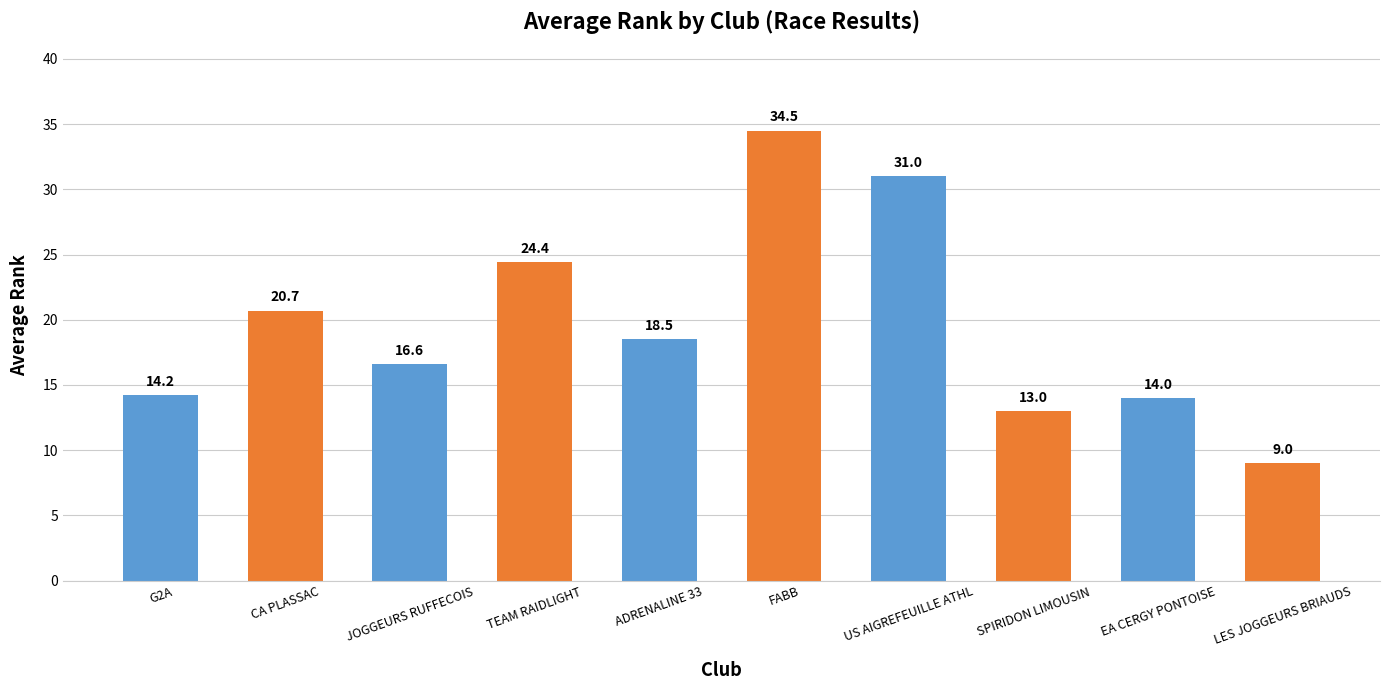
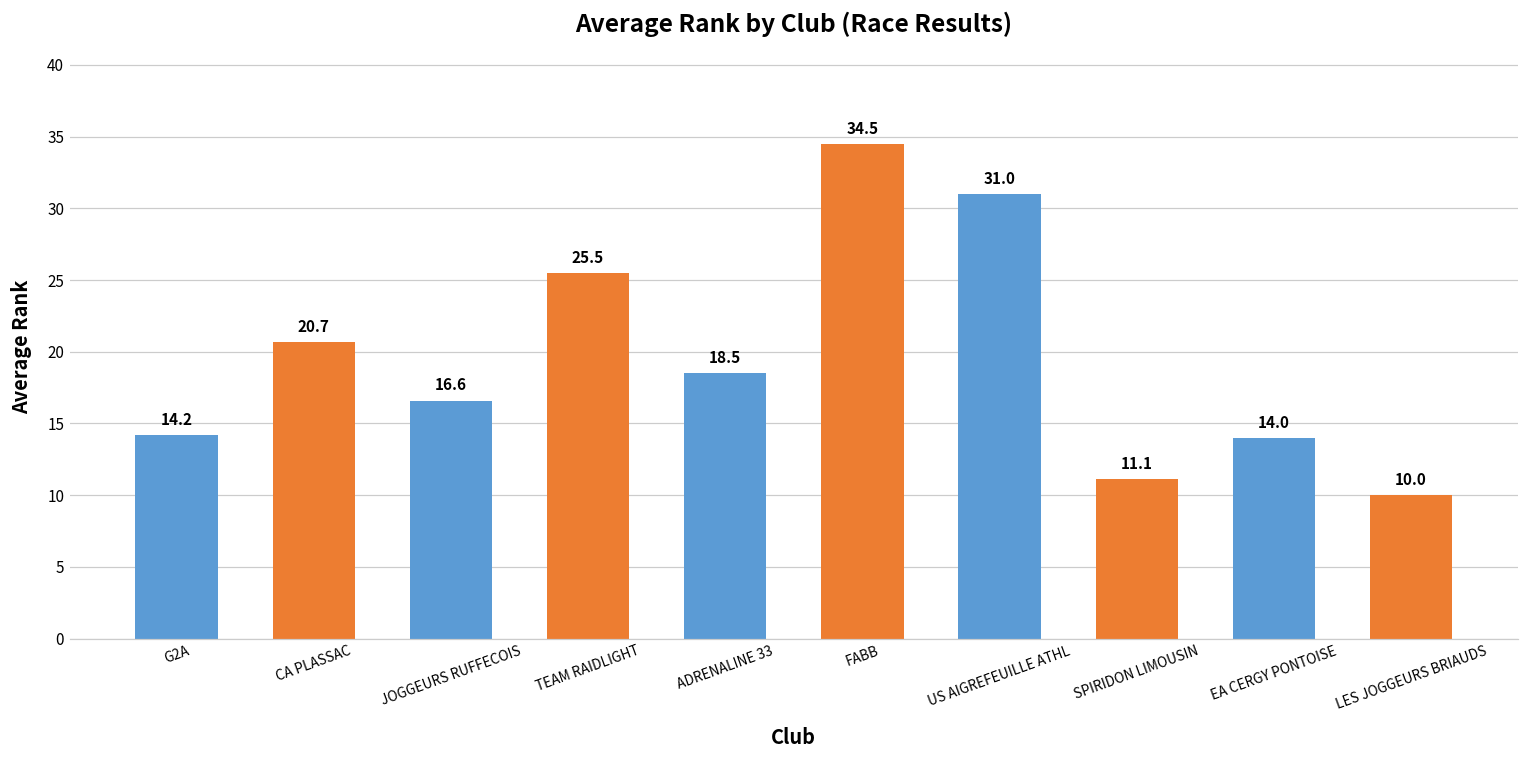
  {
    "G2A": 14.2,
    "CA PLASSAC": 20.7,
    "JOGGEURS RUFFECOIS": 16.6,
-   "TEAM RAIDLIGHT": 24.4,
+   "TEAM RAIDLIGHT": 25.5,
    "ADRENALINE 33": 18.5,
    "FABB": 34.5,
    "US AIGREFEUILLE ATHL": 31.0,
-   "SPIRIDON LIMOUSIN": 13.0,
+   "SPIRIDON LIMOUSIN": 11.1,
    "EA CERGY PONTOISE": 14.0,
-   "LES JOGGEURS BRIAUDS": 9.0
+   "LES JOGGEURS BRIAUDS": 10.0
  }
